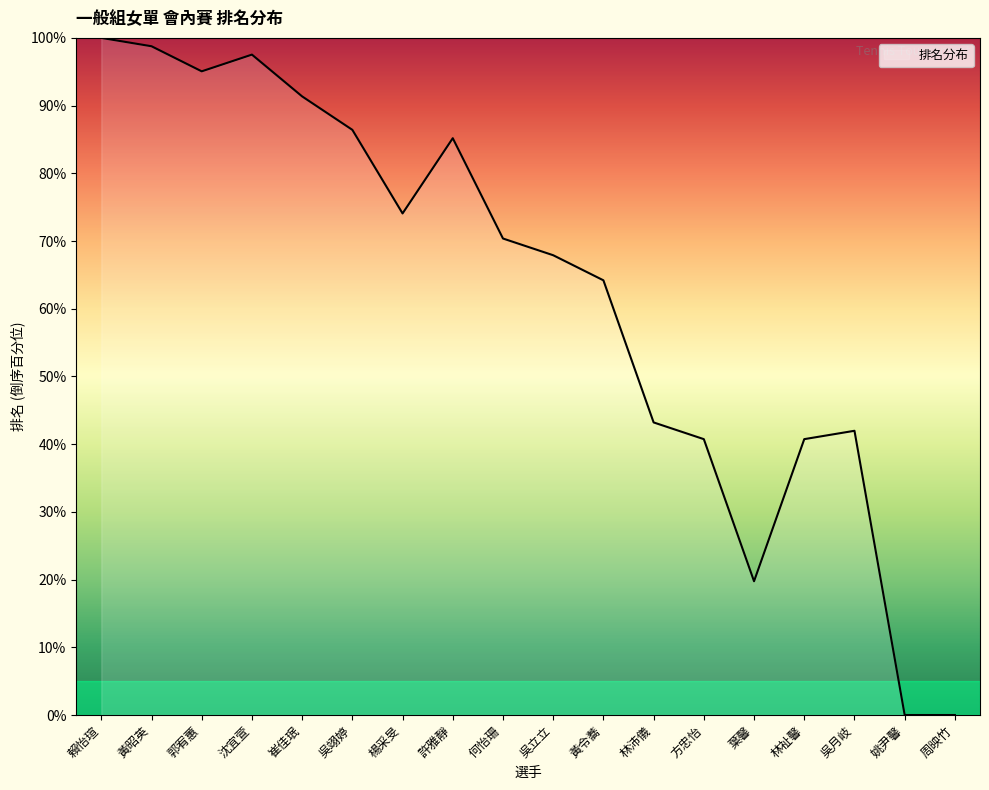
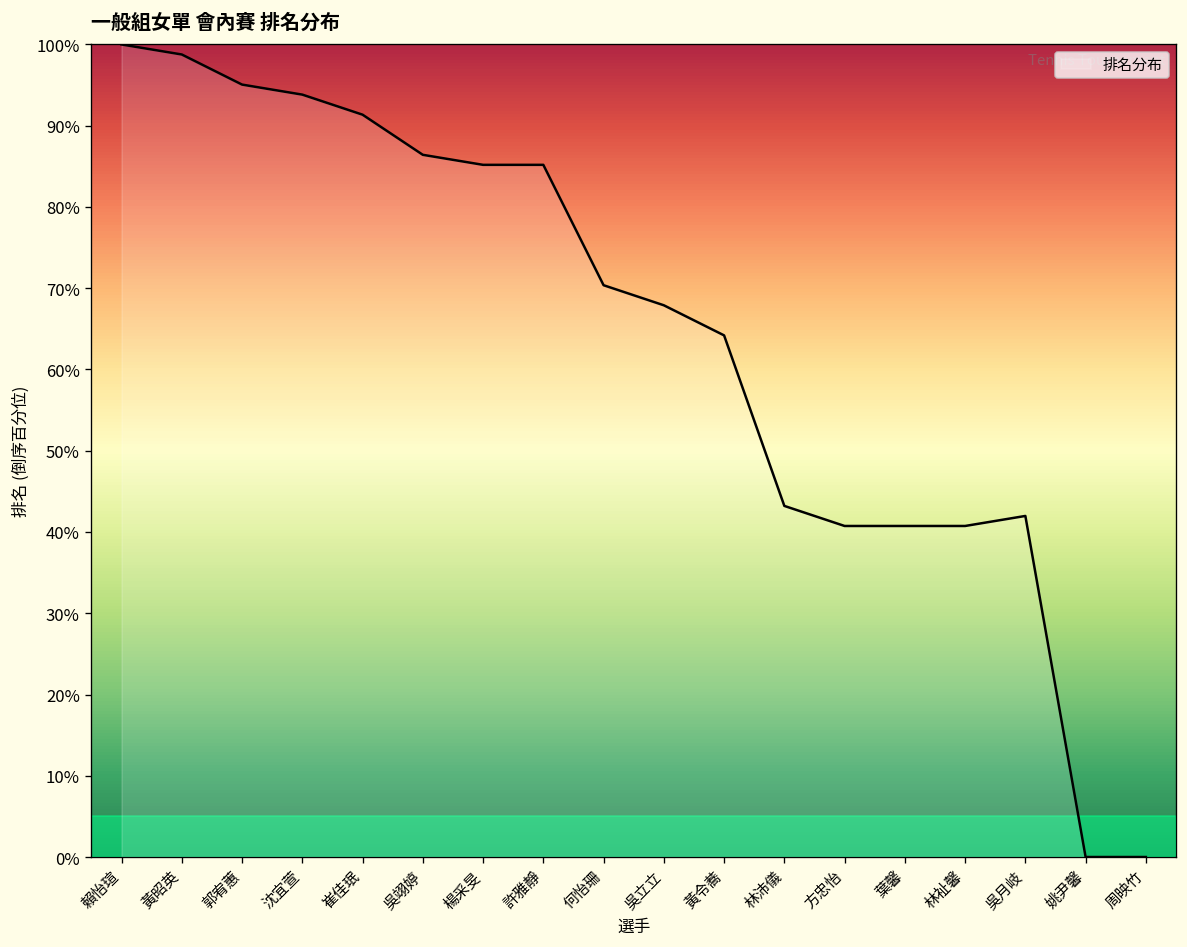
  {
    "賴怡瑄": "100%",
    "黃昭英": "99%",
    "郭宥蕙": "95%",
-   "沈宜萱": "98%",
+   "沈宜萱": "94%",
    "崔佳珉": "91%",
    "吳翊婷": "86%",
-   "楊采旻": "74%",
+   "楊采旻": "85%",
    "許雅靜": "85%",
    "何怡珊": "70%",
    "吳立立": "68%",
    "黃令蕎": "64%",
    "林沛儀": "43%",
    "方忠怡": "41%",
-   "葉馨": "20%",
+   "葉馨": "41%",
    "林祉馨": "41%",
    "吳月岐": "42%"
  }
